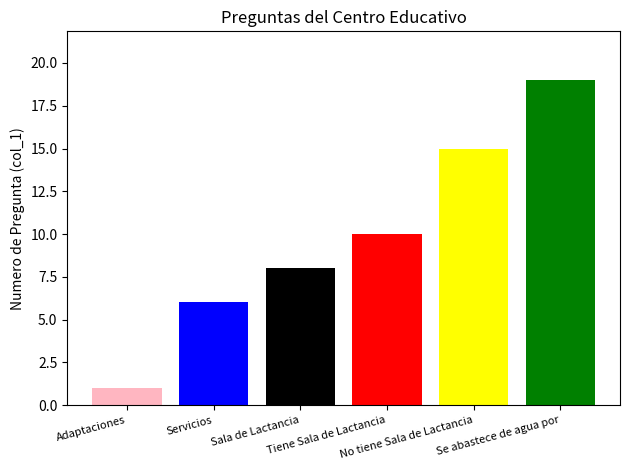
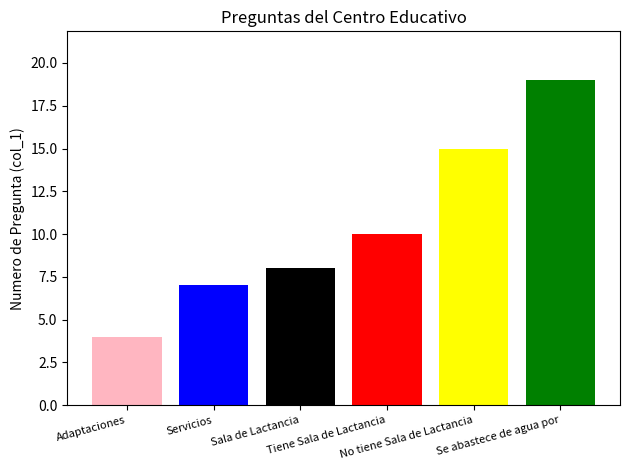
  {
-   "Adaptaciones": 1,
-   "Servicios": 6,
+   "Adaptaciones": 4,
+   "Servicios": 7,
    "Sala de Lactancia": 8,
    "Tiene Sala de Lactancia": 10,
    "No tiene Sala de Lactancia": 15,
    "Se abastece de agua por": 19
  }
